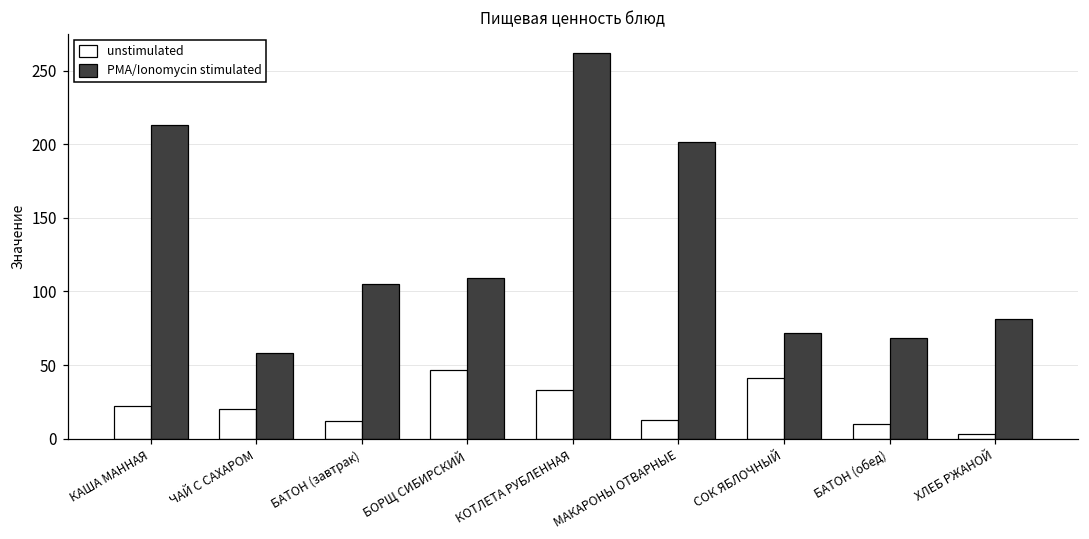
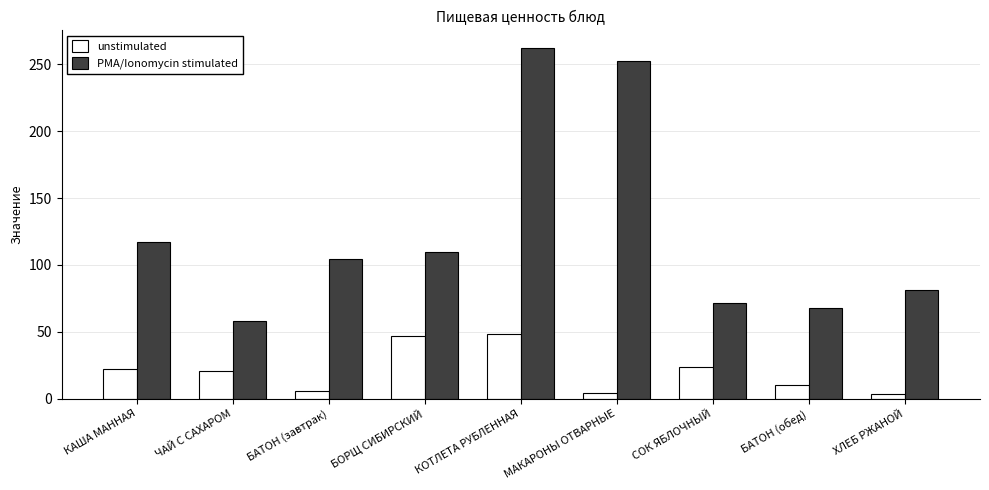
  {
    "unstimulated": {
      "КАША МАННАЯ": 22,
      "ЧАЙ С САХАРОМ": 20,
-     "БАТОН (завтрак)": 12,
+     "БАТОН (завтрак)": 6,
      "БОРЩ СИБИРСКИЙ": 47,
-     "КОТЛЕТА РУБЛЕННАЯ": 33,
-     "МАКАРОНЫ ОТВАРНЫЕ": 13,
-     "СОК ЯБЛОЧНЫЙ": 41,
+     "КОТЛЕТА РУБЛЕННАЯ": 48,
+     "МАКАРОНЫ ОТВАРНЫЕ": 4,
+     "СОК ЯБЛОЧНЫЙ": 24,
      "БАТОН (обед)": 10,
      "ХЛЕБ РЖАНОЙ": 3
    },
    "PMA/Ionomycin stimulated": {
-     "КАША МАННАЯ": 213,
+     "КАША МАННАЯ": 117,
      "ЧАЙ С САХАРОМ": 58,
      "БАТОН (завтрак)": 105,
      "БОРЩ СИБИРСКИЙ": 109,
      "КОТЛЕТА РУБЛЕННАЯ": 262,
-     "МАКАРОНЫ ОТВАРНЫЕ": 201,
+     "МАКАРОНЫ ОТВАРНЫЕ": 252,
      "СОК ЯБЛОЧНЫЙ": 72,
      "БАТОН (обед)": 68,
      "ХЛЕБ РЖАНОЙ": 82
    }
  }
